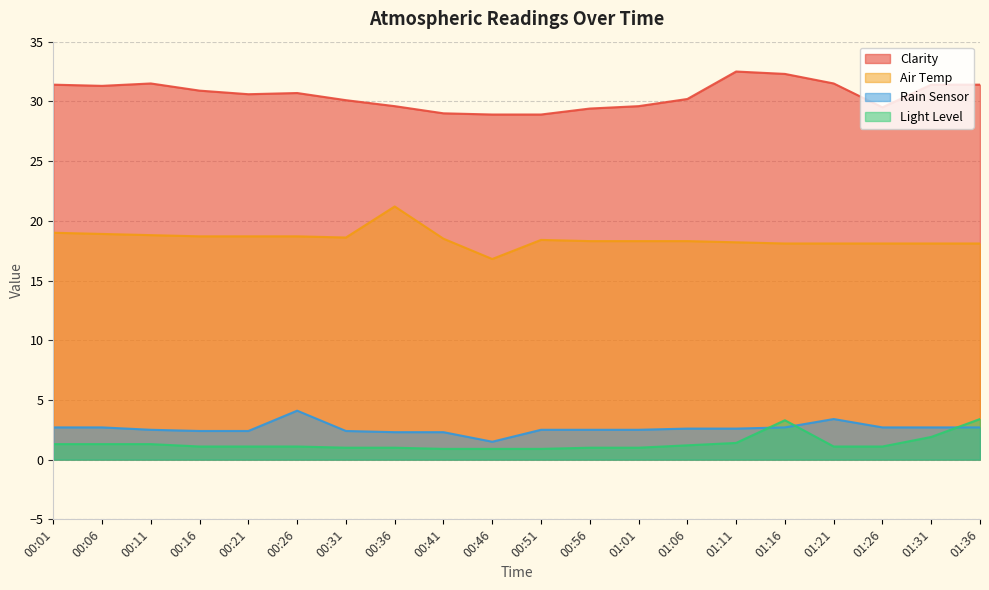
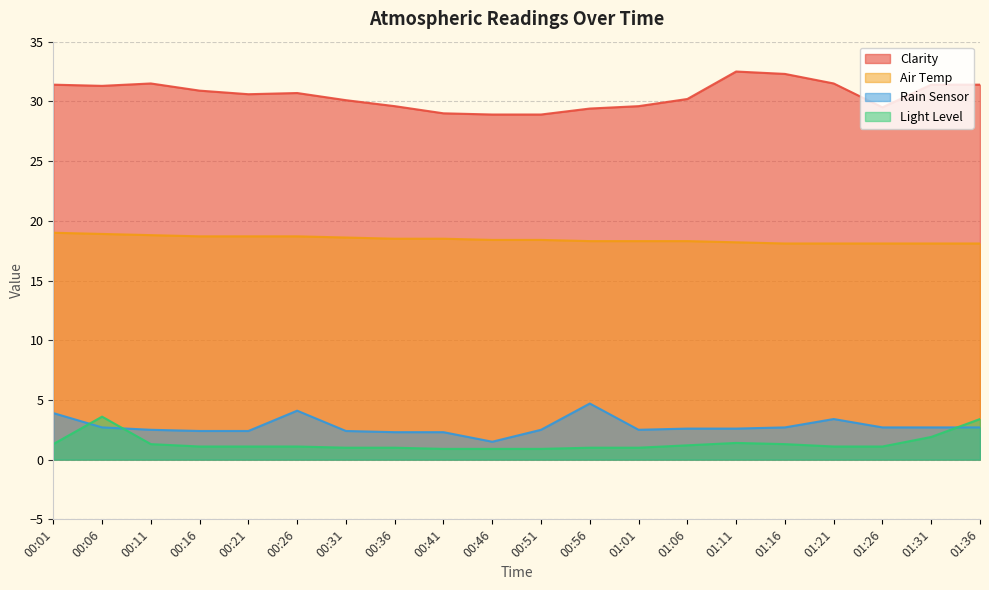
  {
    "Clarity": {
      "00:01": 31.4,
      "00:06": 31.3,
      "00:11": 31.5,
      "00:16": 30.9,
      "00:21": 30.6,
      "00:26": 30.7,
      "00:31": 30.1,
      "00:36": 29.6,
      "00:41": 29.0,
      "00:46": 28.9,
      "00:51": 28.9,
      "00:56": 29.4,
      "01:01": 29.6,
      "01:06": 30.2,
      "01:11": 32.5,
      "01:16": 32.3,
      "01:21": 31.5,
      "01:36": 31.4
    },
    "Air Temp": {
      "00:01": 19.0,
      "00:06": 18.9,
      "00:11": 18.8,
      "00:16": 18.7,
      "00:21": 18.7,
      "00:26": 18.7,
      "00:31": 18.6,
-     "00:36": 21.2,
+     "00:36": 18.5,
      "00:41": 18.5,
-     "00:46": 16.8,
+     "00:46": 18.4,
      "00:51": 18.4,
      "00:56": 18.3,
      "01:01": 18.3,
      "01:06": 18.3,
      "01:11": 18.2,
      "01:16": 18.1,
      "01:21": 18.1,
      "01:26": 18.1,
      "01:31": 18.1,
      "01:36": 18.1
    },
    "Rain Sensor": {
-     "00:01": 2.7,
+     "00:01": 3.9,
      "00:06": 2.7,
      "00:11": 2.5,
      "00:16": 2.4,
      "00:21": 2.4,
      "00:26": 4.1,
      "00:31": 2.4,
      "00:36": 2.3,
      "00:41": 2.3,
      "00:46": 1.5,
      "00:51": 2.5,
-     "00:56": 2.5,
+     "00:56": 4.7,
      "01:01": 2.5,
      "01:06": 2.6,
      "01:11": 2.6,
      "01:16": 2.7,
      "01:21": 3.4,
      "01:26": 2.7,
      "01:31": 2.7,
      "01:36": 2.7
    },
    "Light Level": {
      "00:01": 1.3,
-     "00:06": 1.3,
+     "00:06": 3.6,
      "00:11": 1.3,
      "00:16": 1.1,
      "00:21": 1.1,
      "00:26": 1.1,
      "00:31": 1.0,
      "00:36": 1.0,
      "00:41": 0.9,
      "00:46": 0.9,
      "00:51": 0.9,
      "00:56": 1.0,
      "01:01": 1.0,
      "01:06": 1.2,
      "01:11": 1.4,
-     "01:16": 3.3,
+     "01:16": 1.3,
      "01:21": 1.1,
      "01:26": 1.1,
      "01:31": 1.9,
      "01:36": 3.4
    }
  }
